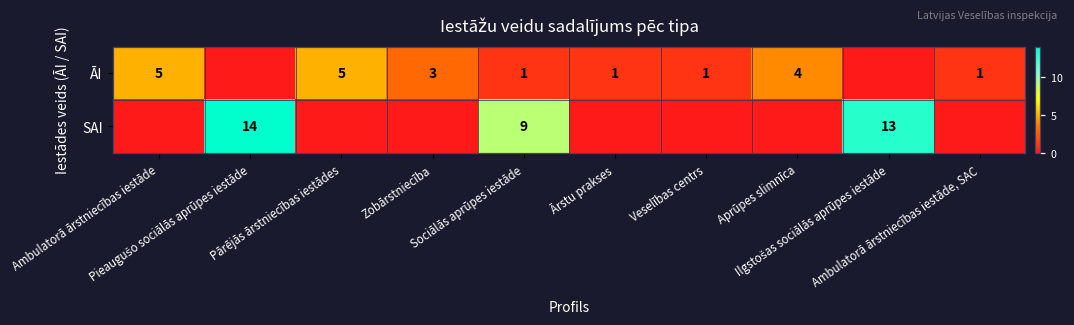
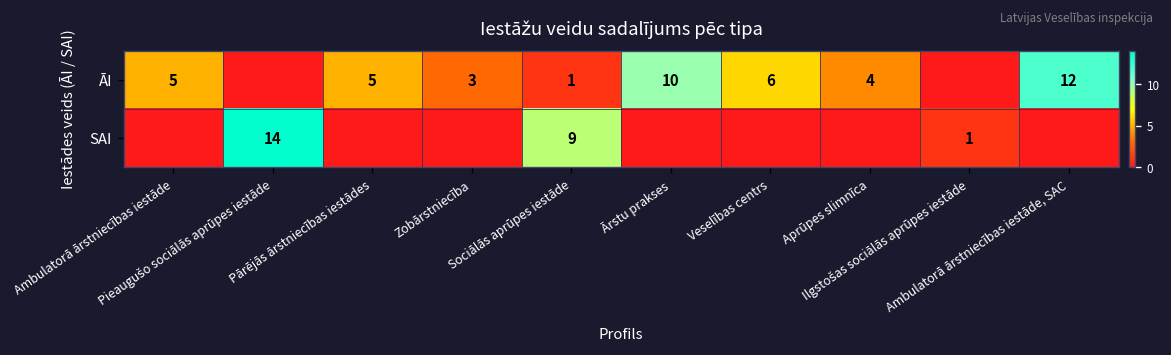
  {
    "ĀI": {
      "Ambulatorā ārstniecības iestāde": 5,
      "Pārējās ārstniecības iestādes": 5,
      "Zobārstniecība": 3,
      "Sociālās aprūpes iestāde": 1,
-     "Ārstu prakses": 1,
-     "Veselības centrs": 1,
+     "Ārstu prakses": 10,
+     "Veselības centrs": 6,
      "Aprūpes slimnīca": 4,
-     "Ambulatorā ārstniecības iestāde, SAC": 1
+     "Ambulatorā ārstniecības iestāde, SAC": 12
    },
    "SAI": {
      "Pieaugušo sociālās aprūpes iestāde": 14,
      "Sociālās aprūpes iestāde": 9,
-     "Ilgstošas sociālās aprūpes iestāde": 13
+     "Ilgstošas sociālās aprūpes iestāde": 1
    }
  }
